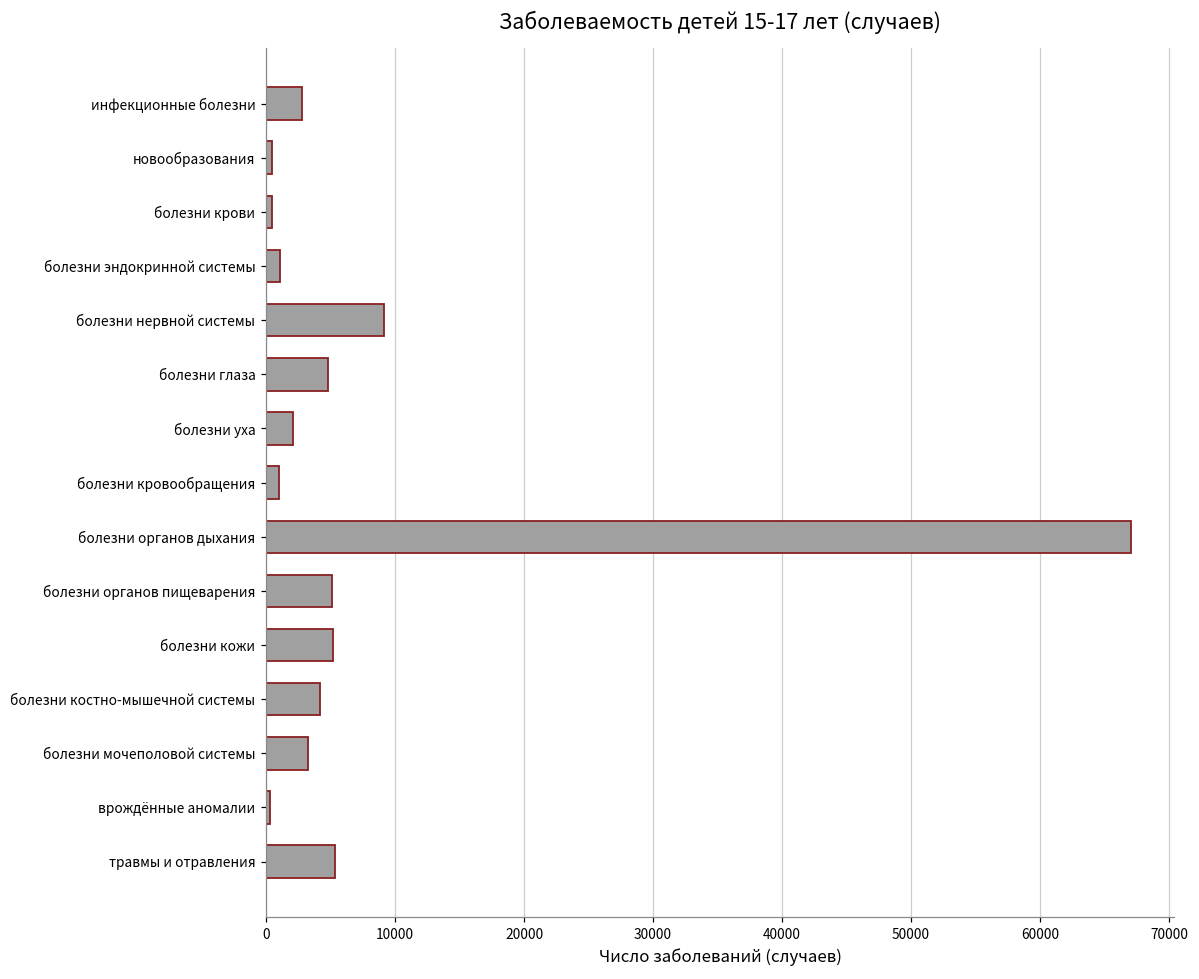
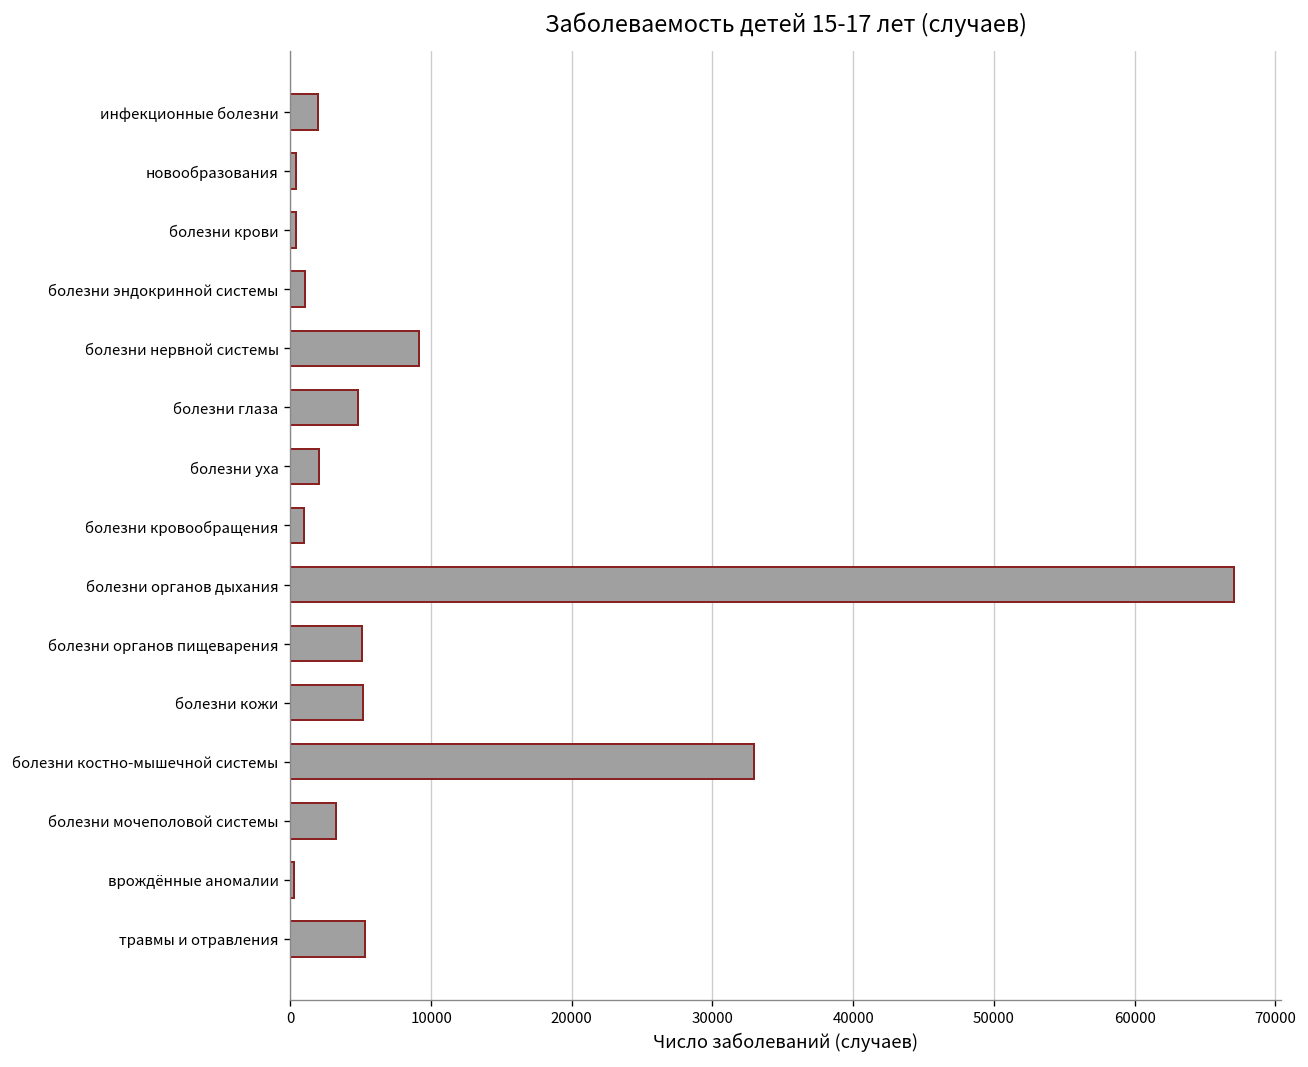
  {
-   "инфекционные болезни": 2800,
+   "инфекционные болезни": 2000,
    "новообразования": 400,
    "болезни крови": 400,
    "болезни эндокринной системы": 1100,
    "болезни нервной системы": 9200,
    "болезни глаза": 4800,
    "болезни уха": 2000,
    "болезни кровообращения": 1000,
    "болезни органов дыхания": 67100,
    "болезни органов пищеварения": 5100,
    "болезни кожи": 5200,
-   "болезни костно-мышечной системы": 4200,
+   "болезни костно-мышечной системы": 33000,
    "болезни мочеполовой системы": 3300,
    "врождённые аномалии": 300,
    "травмы и отравления": 5300
  }
